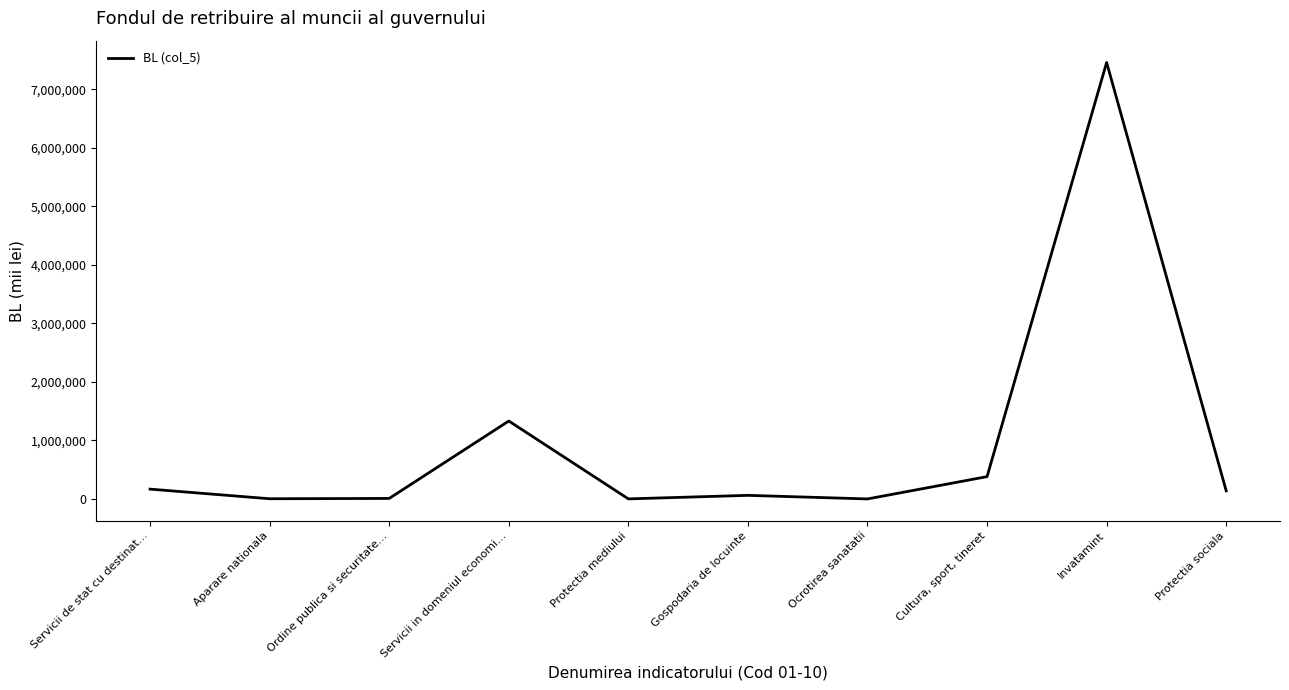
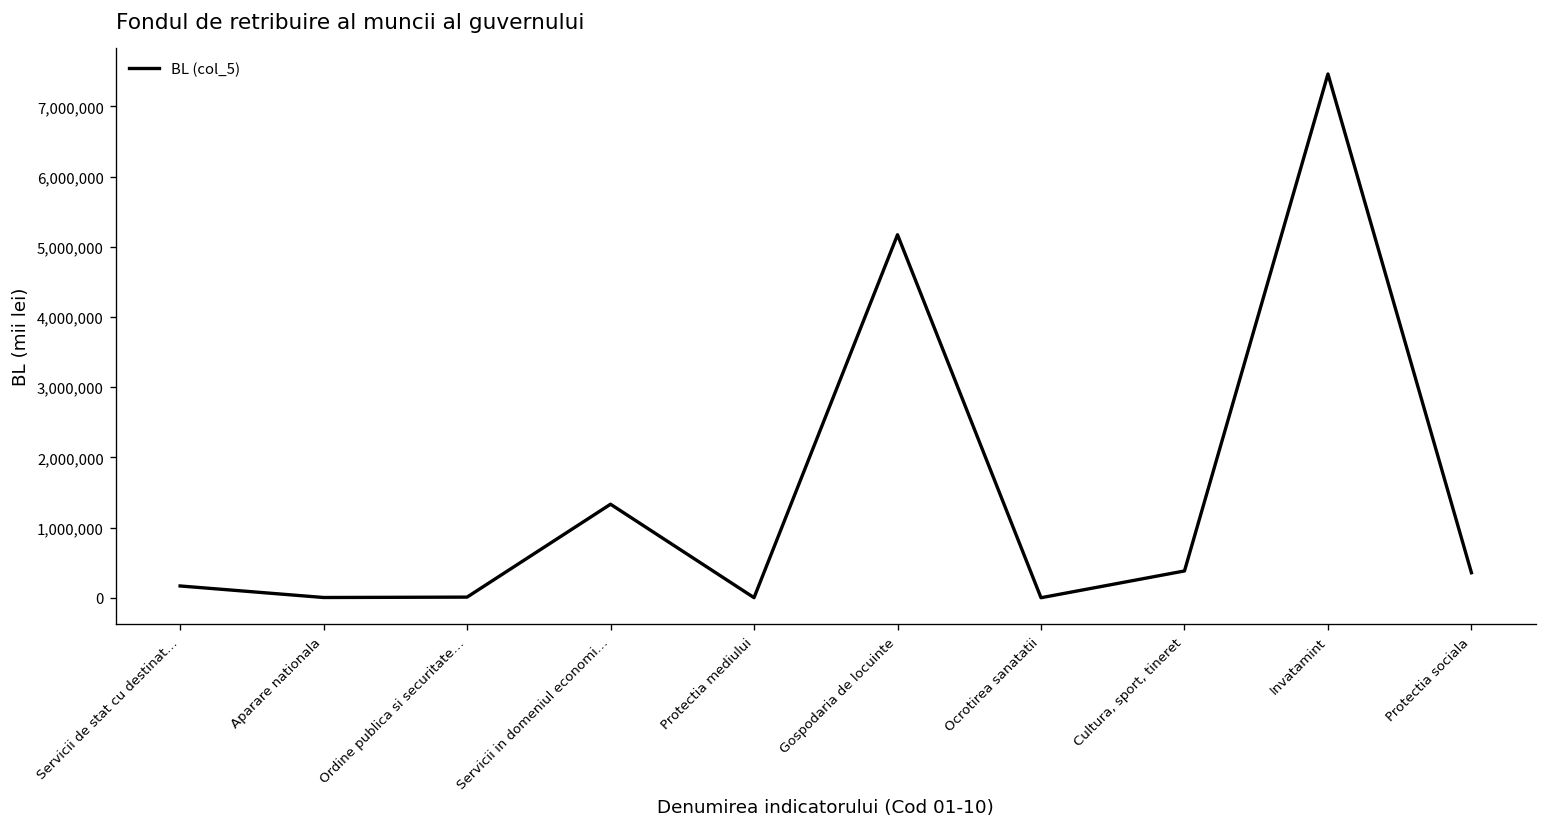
  {
    "Servicii de stat cu destinat…": "200,000",
    "Aparare nationala": "0",
    "Ordine publica si securitate…": "0",
    "Servicii in domeniul economi…": "1,300,000",
    "Protectia mediului": "0",
-   "Gospodaria de locuinte": "100,000",
+   "Gospodaria de locuinte": "5,200,000",
    "Ocrotirea sanatatii": "0",
    "Cultura, sport, tineret": "400,000",
    "Invatamint": "7,500,000",
-   "Protectia sociala": "100,000"
+   "Protectia sociala": "400,000"
  }
